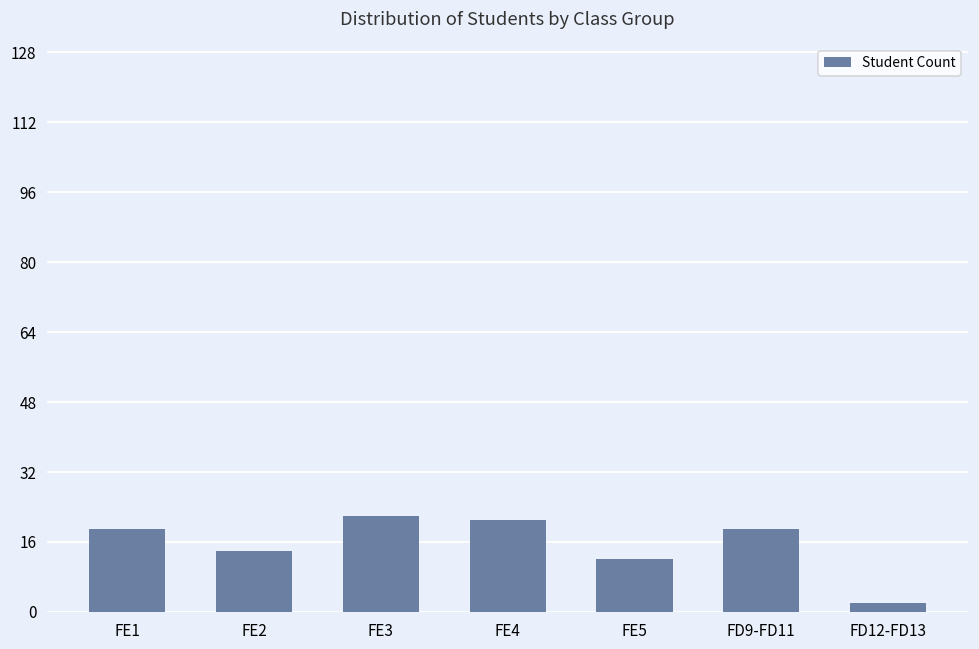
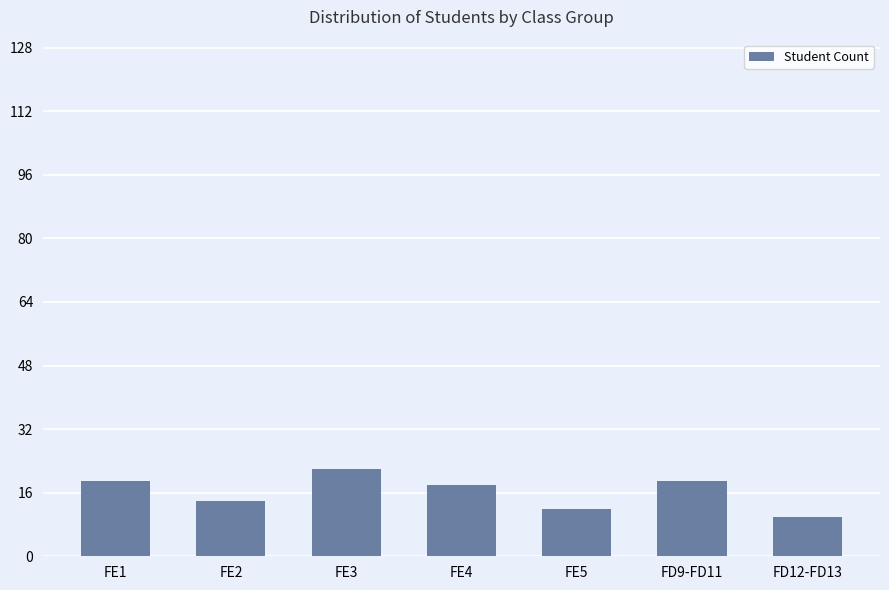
  {
    "FE1": 19,
    "FE2": 14,
    "FE3": 22,
-   "FE4": 21,
+   "FE4": 18,
    "FE5": 12,
    "FD9-FD11": 19,
-   "FD12-FD13": 2
+   "FD12-FD13": 10
  }
